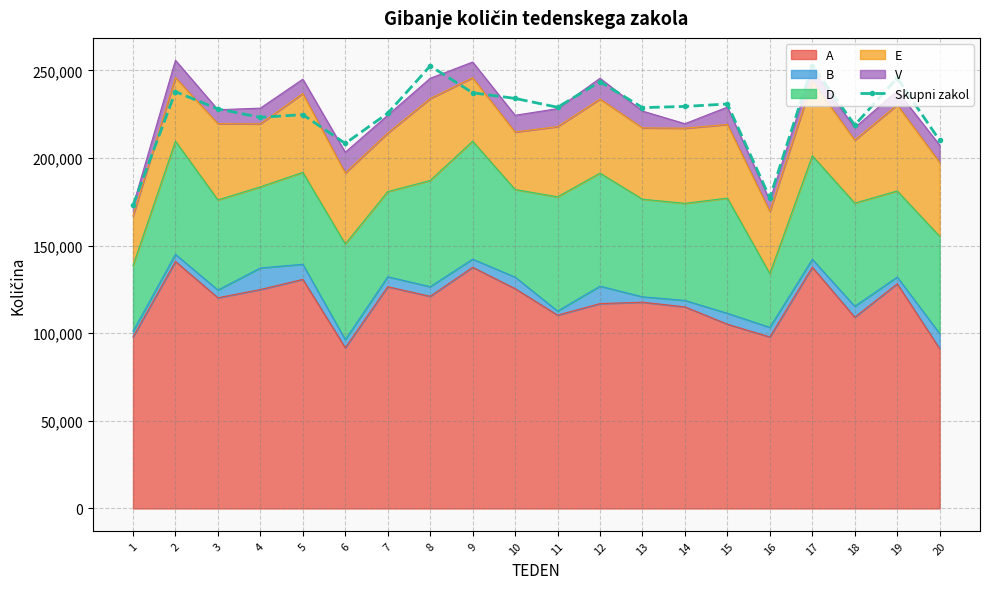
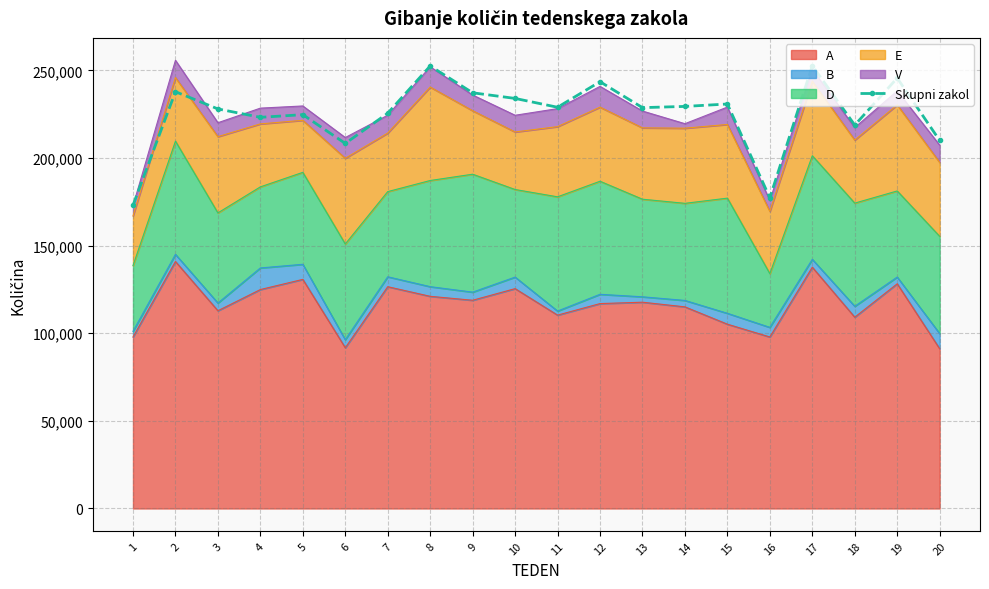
  {
    "A": {
      "1": "98,000",
      "2": "141,000",
-     "3": "120,000",
+     "3": "113,000",
      "4": "125,000",
      "5": "131,000",
      "6": "92,000",
      "7": "127,000",
      "8": "121,000",
-     "9": "138,000",
+     "9": "119,000",
      "10": "125,000",
      "11": "110,000",
      "12": "117,000",
      "13": "118,000",
      "14": "115,000",
      "15": "105,000",
      "16": "98,000",
      "17": "138,000",
      "18": "109,000",
      "19": "128,000",
      "20": "91,000"
    },
    "B": {
      "1": "3,000",
      "2": "4,000",
      "3": "4,000",
      "4": "12,000",
      "5": "9,000",
      "6": "5,000",
      "7": "6,000",
      "8": "6,000",
      "9": "5,000",
      "10": "7,000",
      "11": "2,000",
-     "12": "10,000",
+     "12": "5,000",
      "13": "3,000",
      "14": "4,000",
      "15": "6,000",
      "16": "5,000",
      "17": "5,000",
      "18": "6,000",
      "19": "4,000",
      "20": "9,000"
    },
    "E": {
      "1": "28,000",
      "2": "36,000",
      "3": "44,000",
      "4": "36,000",
-     "5": "45,000",
-     "6": "41,000",
+     "5": "30,000",
+     "6": "49,000",
      "7": "33,000",
-     "8": "47,000",
+     "8": "53,000",
      "9": "36,000",
      "10": "33,000",
      "11": "40,000",
      "12": "42,000",
      "13": "41,000",
      "14": "43,000",
      "15": "42,000",
      "16": "36,000",
      "18": "36,000",
      "20": "42,000"
    },
    "V": {
      "2": "10,000",
      "4": "9,000",
      "5": "8,000",
      "6": "12,000",
      "10": "10,000",
      "12": "12,000",
      "13": "10,000",
      "14": "3,000",
      "15": "10,000",
      "16": "6,000",
      "20": "10,000"
    }
  }
